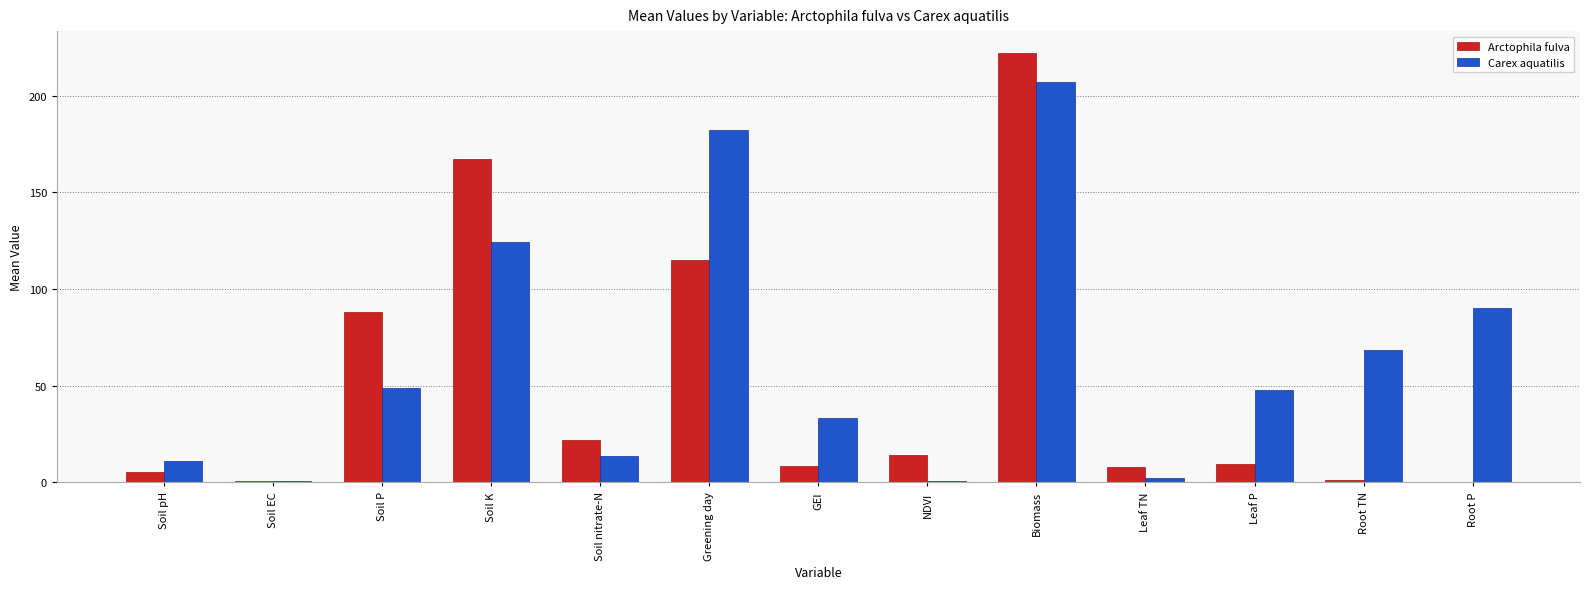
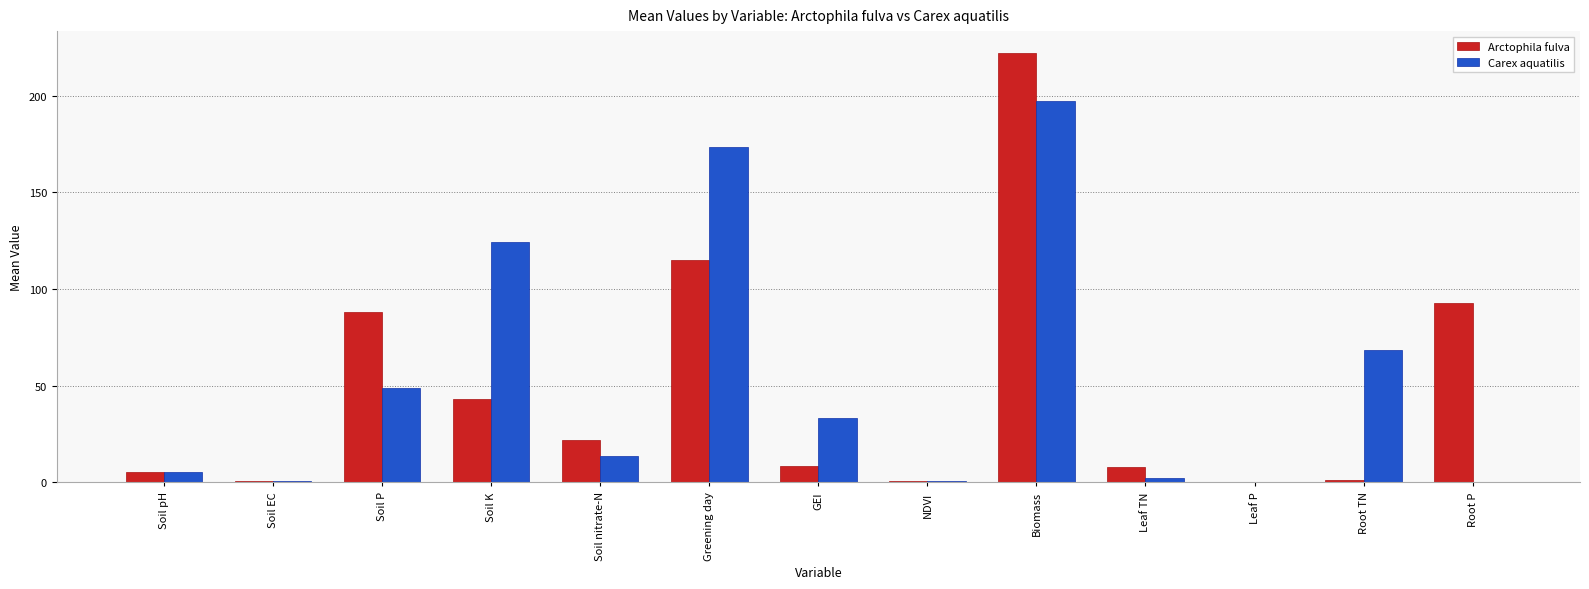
  {
    "Arctophila fulva": {
      "Soil pH": 5,
      "Soil P": 88,
-     "Soil K": 167,
+     "Soil K": 43,
      "Soil nitrate-N": 22,
      "Greening day": 115,
      "GEI": 9,
-     "NDVI": 14,
+     "NDVI": 1,
      "Biomass": 222,
      "Leaf TN": 8,
-     "Leaf P": 10,
-     "Root P": 0
+     "Leaf P": 0,
+     "Root P": 93
    },
    "Carex aquatilis": {
-     "Soil pH": 11,
+     "Soil pH": 5,
      "Soil P": 49,
      "Soil K": 124,
      "Soil nitrate-N": 14,
-     "Greening day": 182,
+     "Greening day": 173,
      "GEI": 33,
-     "Biomass": 207,
+     "Biomass": 197,
      "Leaf TN": 2,
-     "Leaf P": 48,
+     "Leaf P": 0,
      "Root TN": 69,
-     "Root P": 90
+     "Root P": 0
    }
  }
